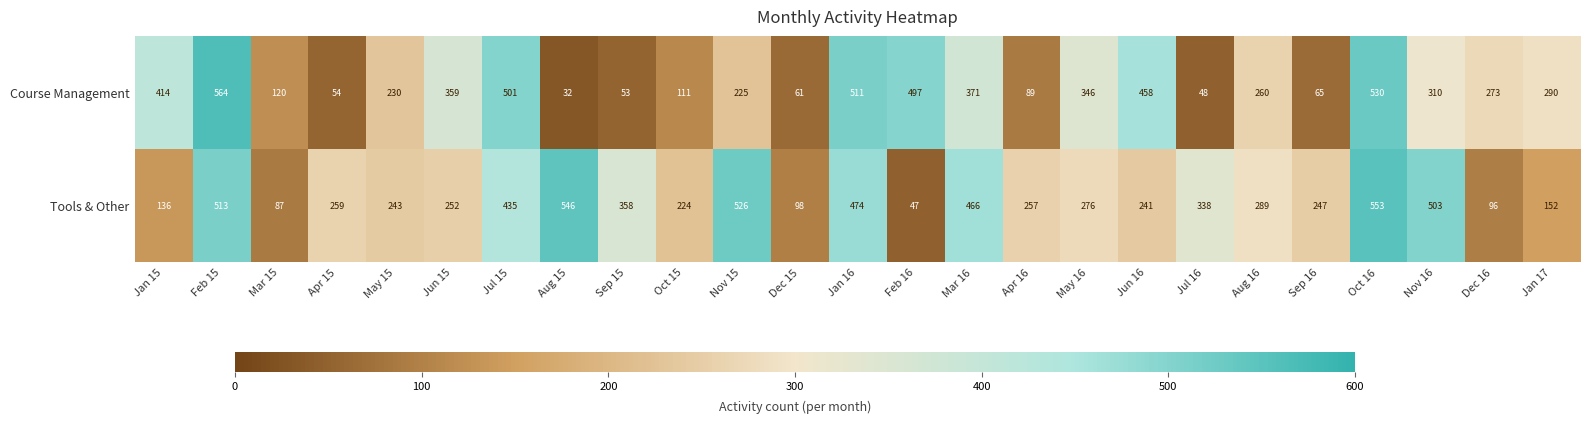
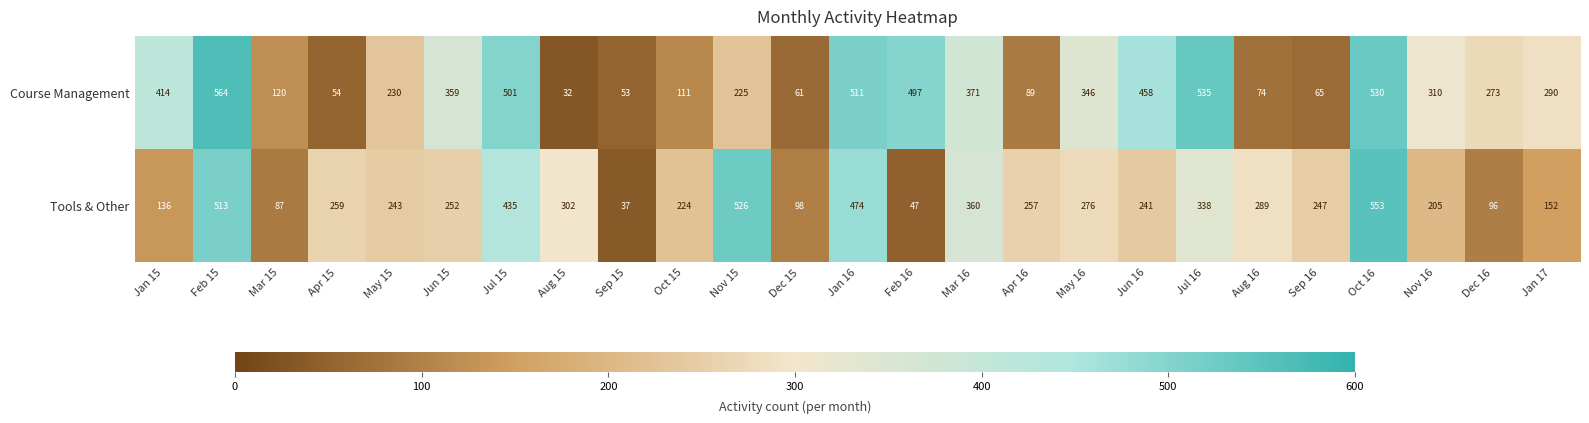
  {
    "Course Management": {
      "Jan 15": 414,
      "Feb 15": 564,
      "Mar 15": 120,
      "Apr 15": 54,
      "May 15": 230,
      "Jun 15": 359,
      "Jul 15": 501,
      "Aug 15": 32,
      "Sep 15": 53,
      "Oct 15": 111,
      "Nov 15": 225,
      "Dec 15": 61,
      "Jan 16": 511,
      "Feb 16": 497,
      "Mar 16": 371,
      "Apr 16": 89,
      "May 16": 346,
      "Jun 16": 458,
-     "Jul 16": 48,
-     "Aug 16": 260,
+     "Jul 16": 535,
+     "Aug 16": 74,
      "Sep 16": 65,
      "Oct 16": 530,
      "Nov 16": 310,
      "Dec 16": 273,
      "Jan 17": 290
    },
    "Tools & Other": {
      "Jan 15": 136,
      "Feb 15": 513,
      "Mar 15": 87,
      "Apr 15": 259,
      "May 15": 243,
      "Jun 15": 252,
      "Jul 15": 435,
-     "Aug 15": 546,
-     "Sep 15": 358,
+     "Aug 15": 302,
+     "Sep 15": 37,
      "Oct 15": 224,
      "Nov 15": 526,
      "Dec 15": 98,
      "Jan 16": 474,
      "Feb 16": 47,
-     "Mar 16": 466,
+     "Mar 16": 360,
      "Apr 16": 257,
      "May 16": 276,
      "Jun 16": 241,
      "Jul 16": 338,
      "Aug 16": 289,
      "Sep 16": 247,
      "Oct 16": 553,
-     "Nov 16": 503,
+     "Nov 16": 205,
      "Dec 16": 96,
      "Jan 17": 152
    }
  }
